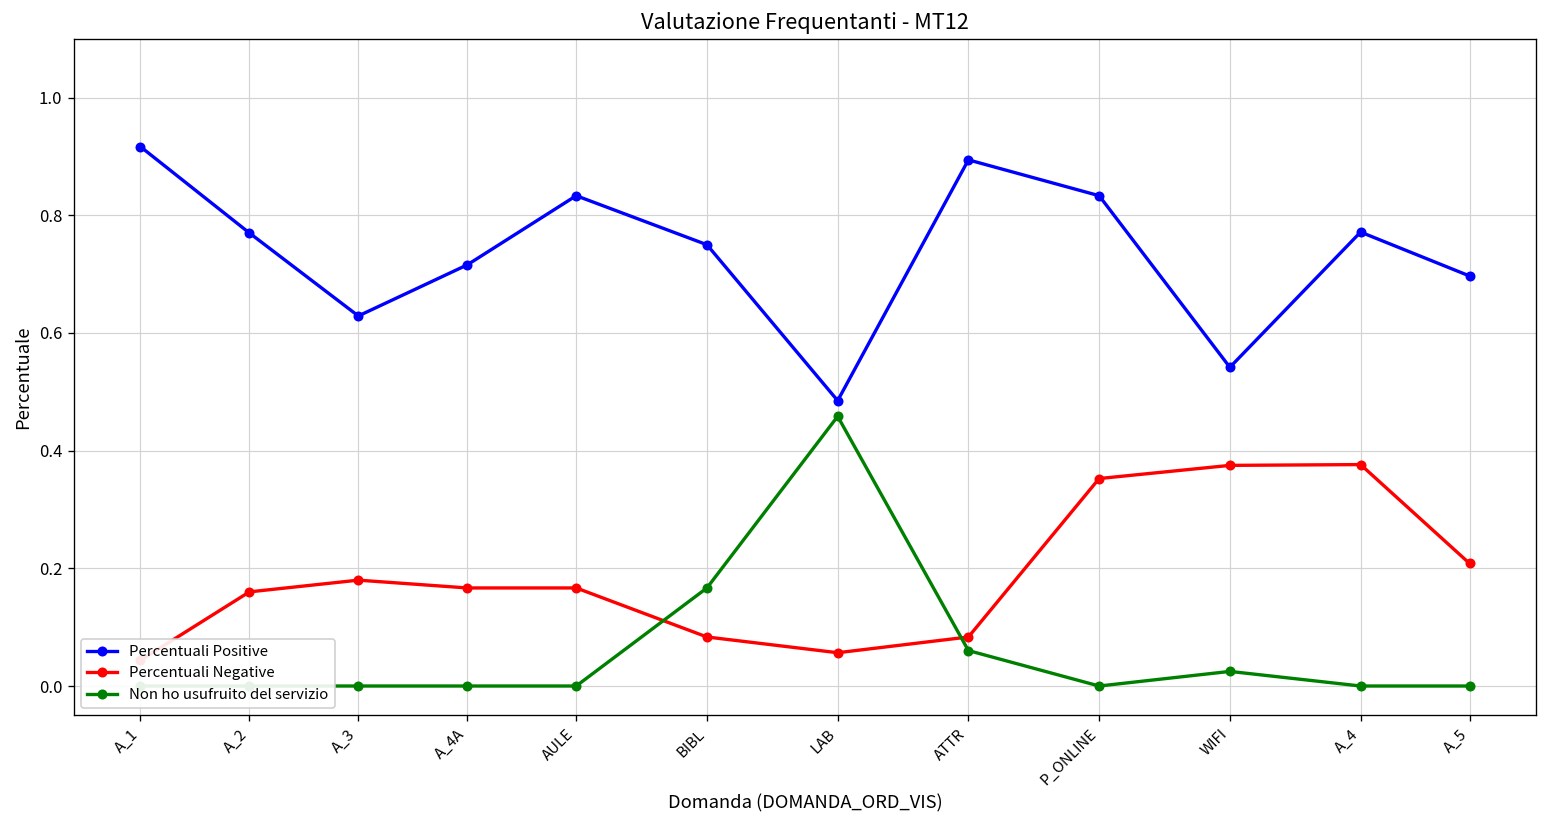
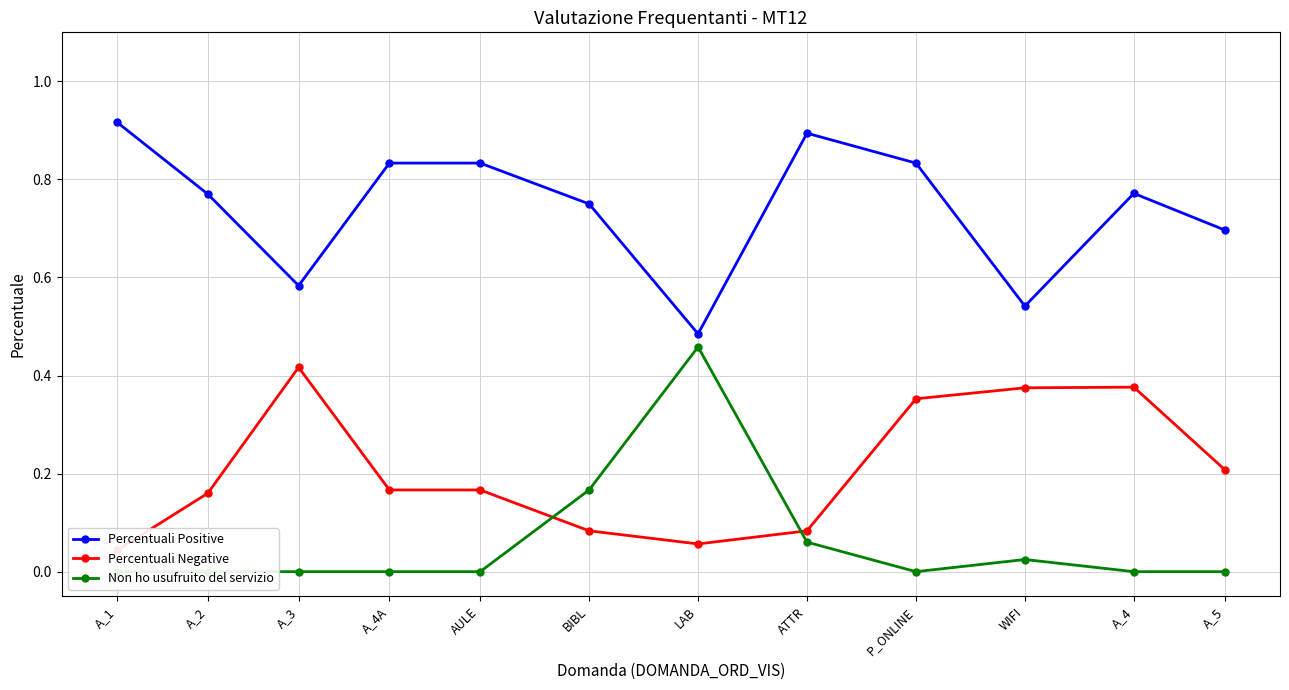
  {
    "Percentuali Positive": {
      "A_1": 0.92,
      "A_2": 0.77,
-     "A_3": 0.63,
-     "A_4A": 0.72,
+     "A_3": 0.58,
+     "A_4A": 0.83,
      "AULE": 0.83,
      "BIBL": 0.75,
      "LAB": 0.49,
      "ATTR": 0.89,
      "P_ONLINE": 0.83,
      "WIFI": 0.54,
      "A_4": 0.77,
      "A_5": 0.70
    },
    "Percentuali Negative": {
      "A_2": 0.16,
-     "A_3": 0.18,
+     "A_3": 0.42,
      "A_4A": 0.17,
      "AULE": 0.17,
      "BIBL": 0.08,
      "LAB": 0.06,
      "ATTR": 0.08,
      "P_ONLINE": 0.35,
      "WIFI": 0.38,
      "A_4": 0.38,
      "A_5": 0.21
    },
    "Non ho usufruito del servizio": {
      "A_3": 0.00,
      "A_4A": 0.00,
      "AULE": 0.00,
      "BIBL": 0.17,
      "LAB": 0.46,
      "ATTR": 0.06,
      "P_ONLINE": 0.00,
      "WIFI": 0.02,
      "A_4": 0.00,
      "A_5": 0.00
    }
  }
